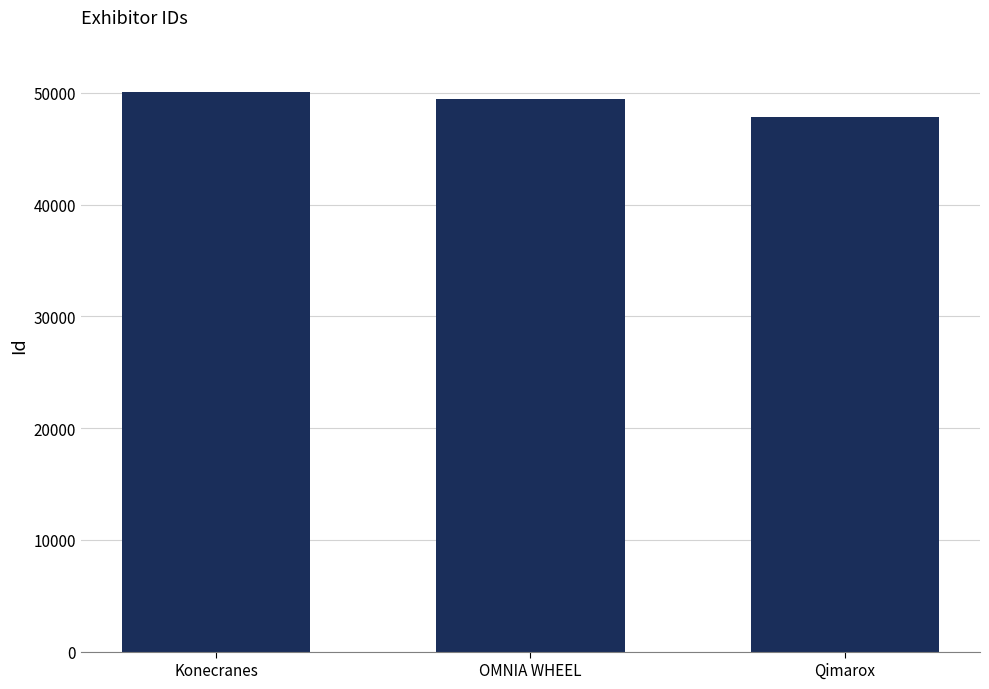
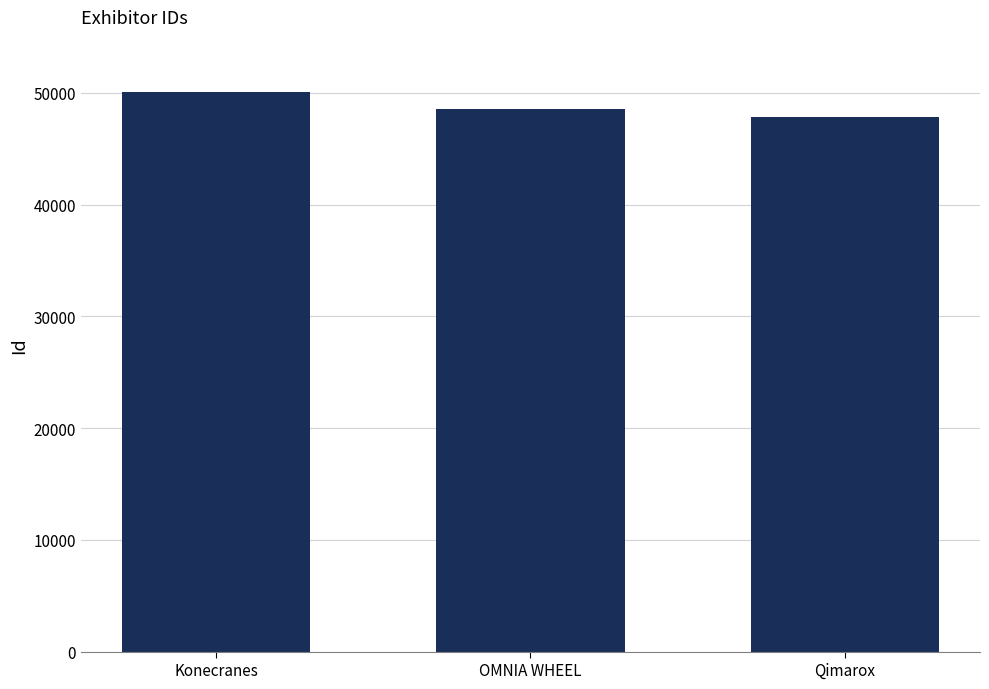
  {
    "Konecranes": 50100,
-   "OMNIA WHEEL": 49500,
+   "OMNIA WHEEL": 48600,
    "Qimarox": 47800
  }
